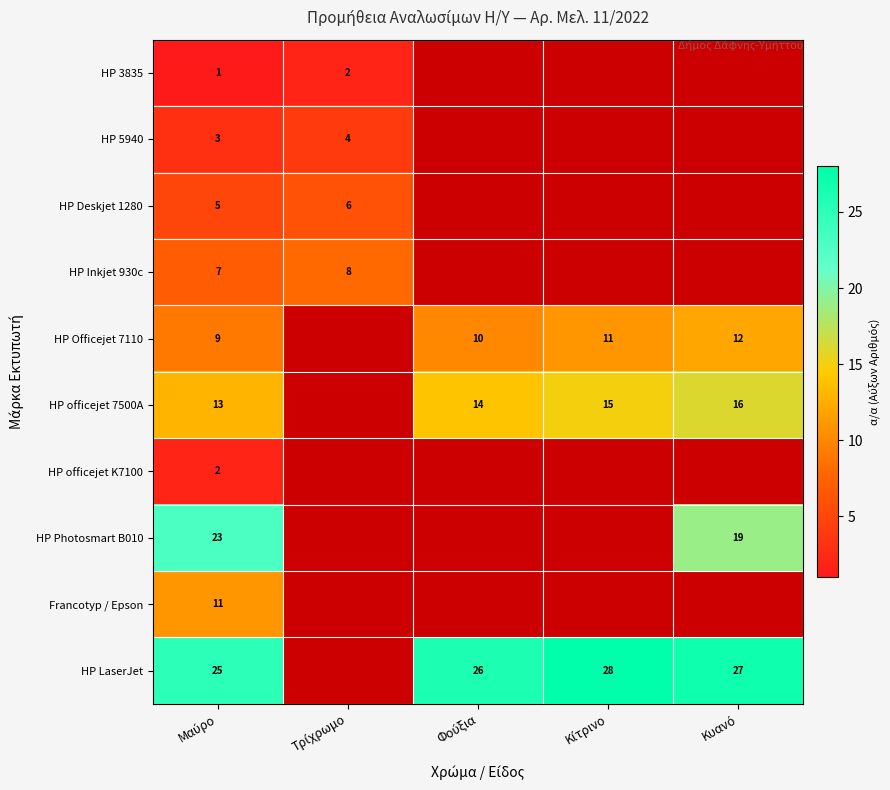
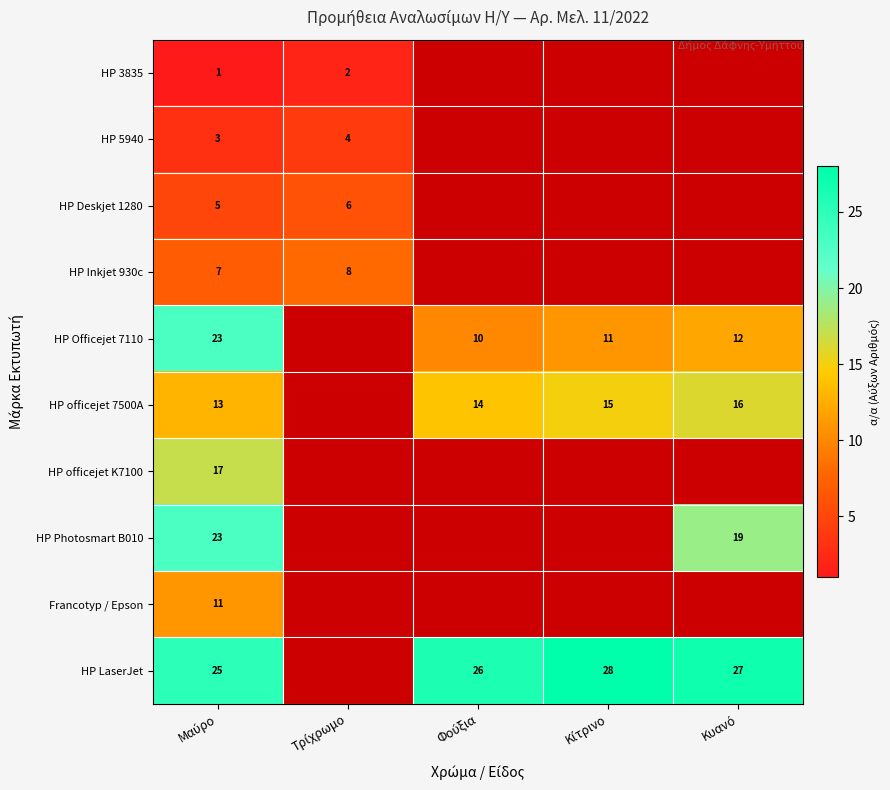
  {
    "HP 3835": {
      "Μαύρο": 1,
      "Τρίχρωμο": 2
    },
    "HP 5940": {
      "Μαύρο": 3,
      "Τρίχρωμο": 4
    },
    "HP Deskjet 1280": {
      "Μαύρο": 5,
      "Τρίχρωμο": 6
    },
    "HP Inkjet 930c": {
      "Μαύρο": 7,
      "Τρίχρωμο": 8
    },
    "HP Officejet 7110": {
-     "Μαύρο": 9,
+     "Μαύρο": 23,
      "Φούξια": 10,
      "Κίτρινο": 11,
      "Κυανό": 12
    },
    "HP officejet 7500A": {
      "Μαύρο": 13,
      "Φούξια": 14,
      "Κίτρινο": 15,
      "Κυανό": 16
    },
    "HP officejet K7100": {
-     "Μαύρο": 2
+     "Μαύρο": 17
    },
    "HP Photosmart B010": {
      "Μαύρο": 23,
      "Κυανό": 19
    },
    "Francotyp / Epson": {
      "Μαύρο": 11
    },
    "HP LaserJet": {
      "Μαύρο": 25,
      "Φούξια": 26,
      "Κίτρινο": 28,
      "Κυανό": 27
    }
  }
